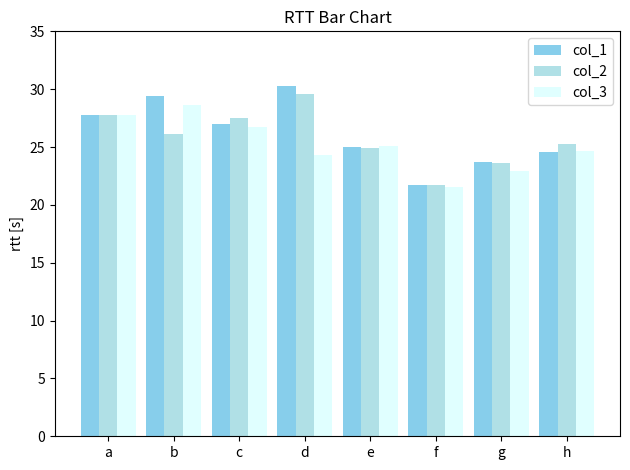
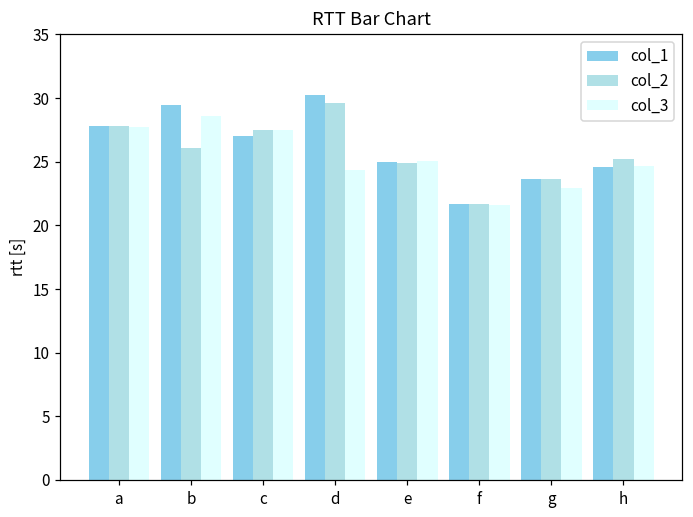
  {
    "col_3": {
      "a": 27.8,
      "b": 28.6,
-     "c": 26.7,
+     "c": 27.5,
      "d": 24.3,
      "e": 25.1,
      "f": 21.6,
      "g": 22.9,
      "h": 24.7
    }
  }
